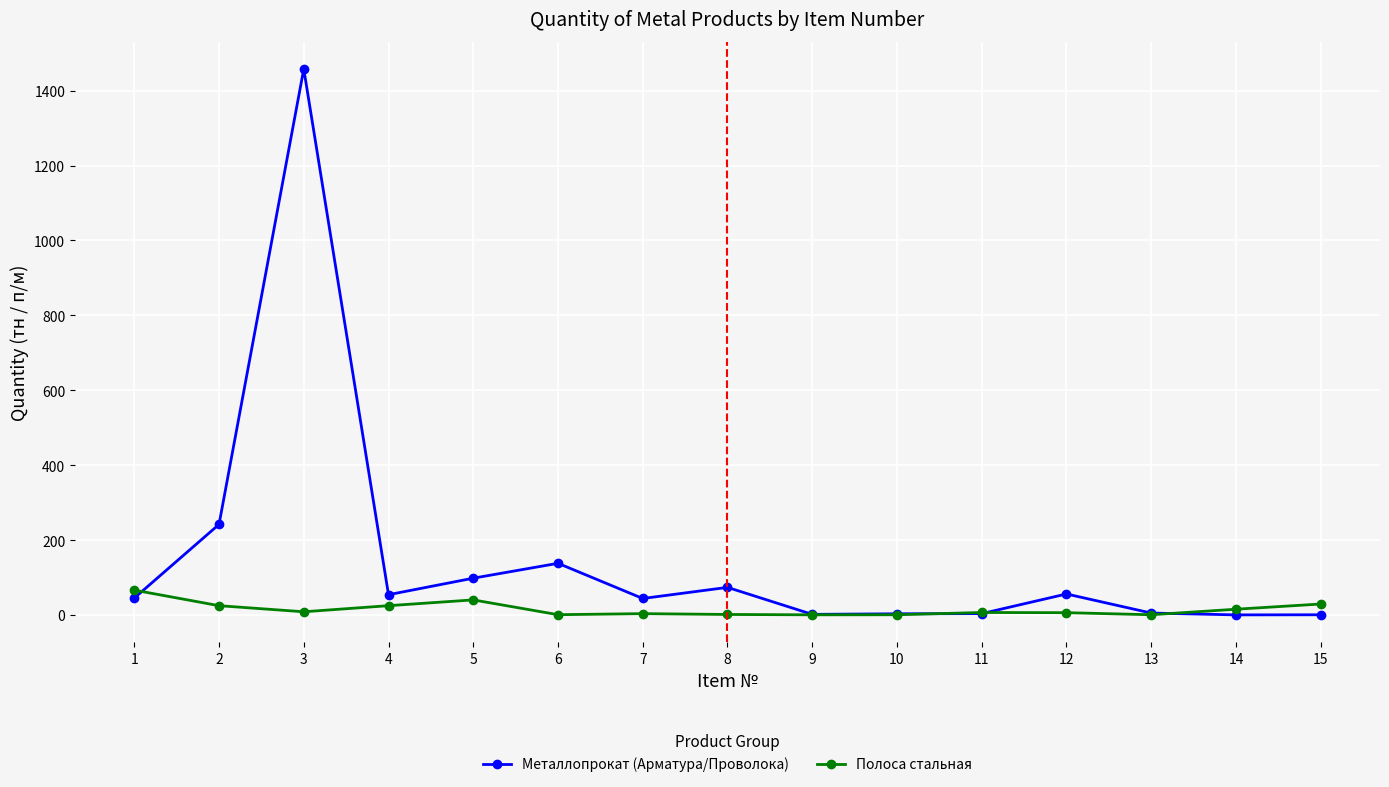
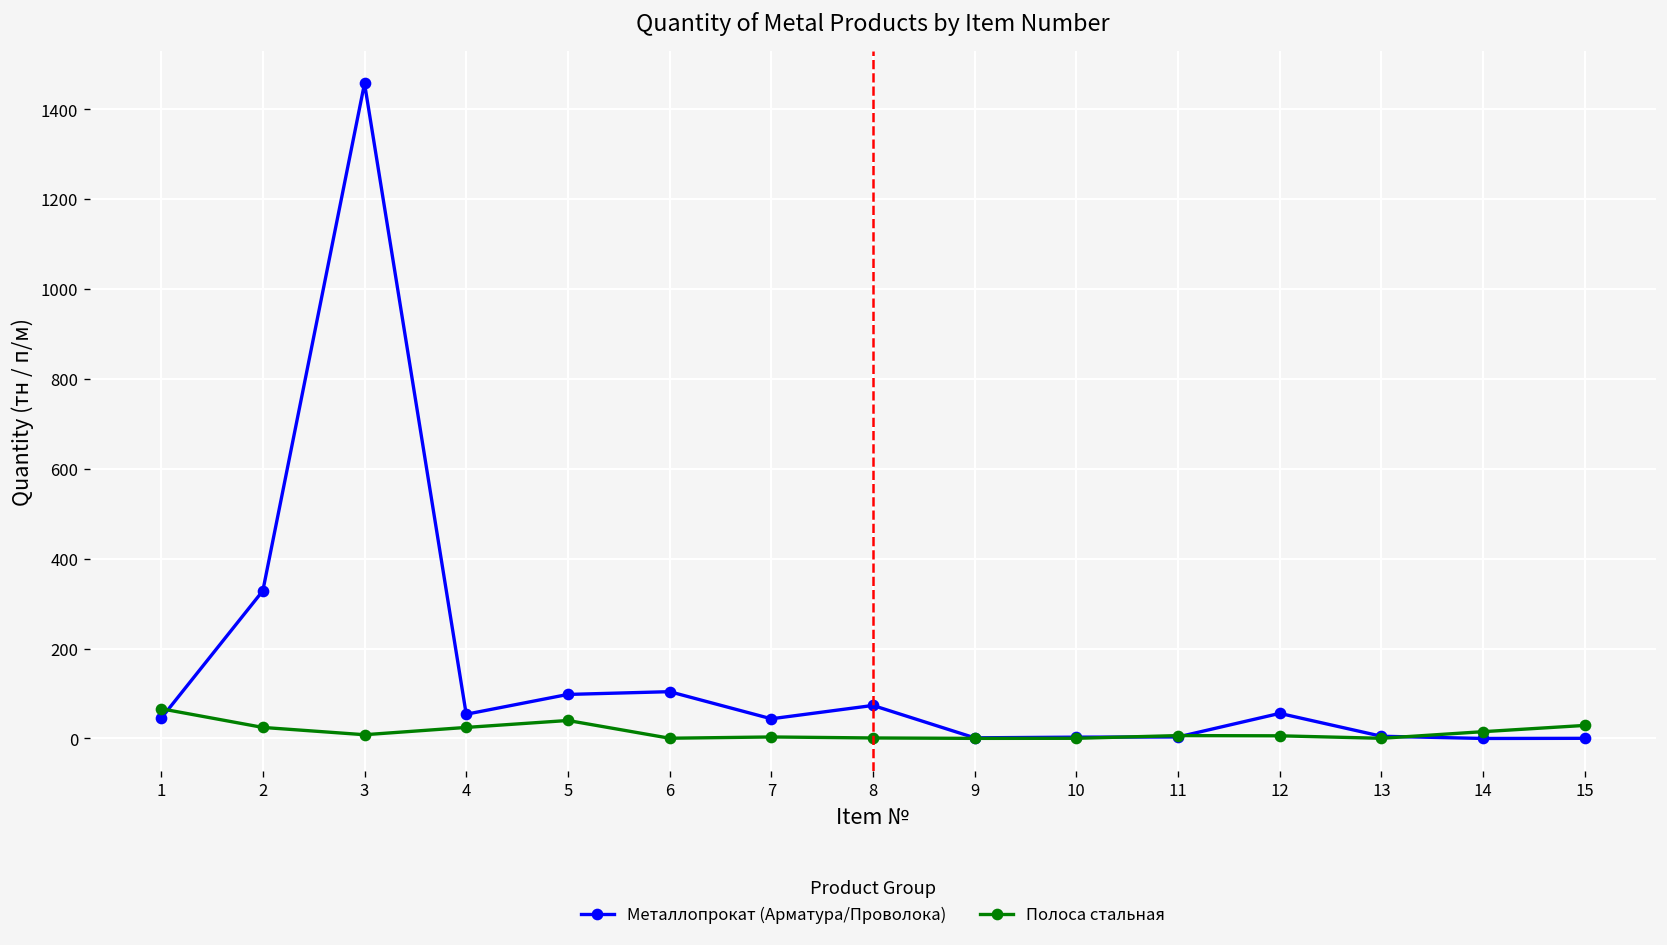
  {
    "Металлопрокат (Арматура/Проволока)": {
      "1": 40,
-     "2": 240,
+     "2": 330,
      "3": 1460,
      "4": 50,
      "5": 100,
-     "6": 140,
+     "6": 100,
      "7": 40,
      "8": 70,
      "12": 60,
      "14": 0,
      "15": 0
    },
    "Полоса стальная": {
      "1": 70,
      "2": 20,
      "3": 10,
      "4": 20,
      "5": 40,
      "6": 0,
      "7": 0,
      "8": 0,
      "12": 10,
      "14": 20,
      "15": 30
    }
  }
